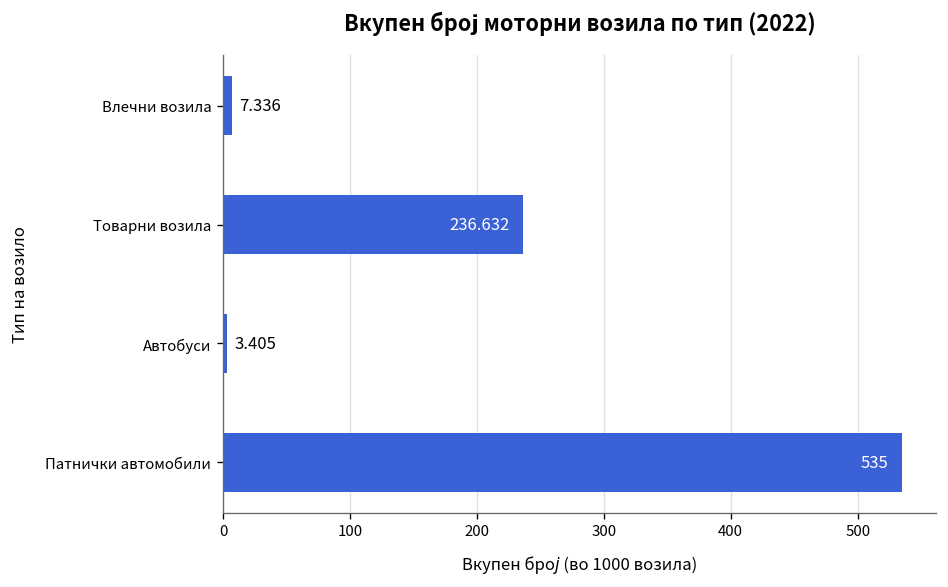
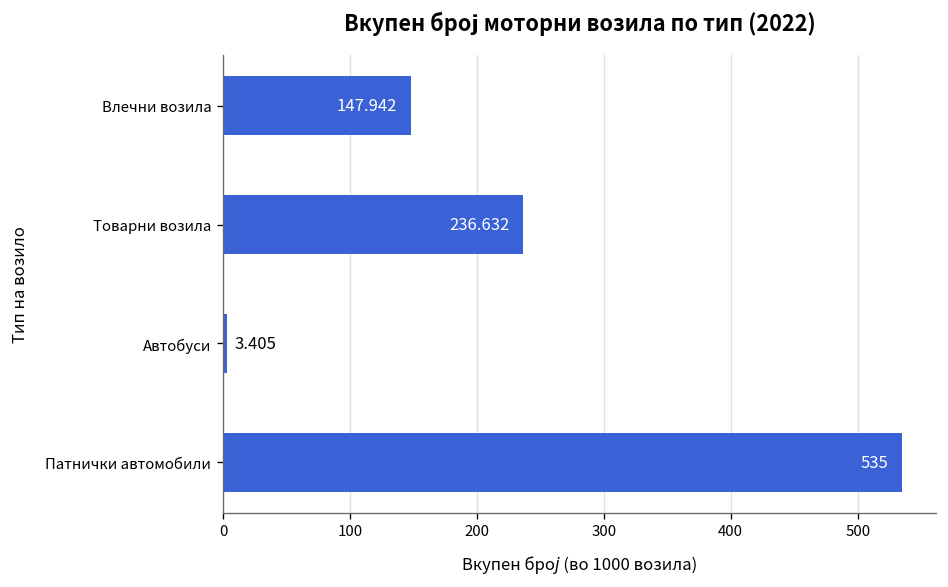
  {
-   "Влечни возила": 7.336,
+   "Влечни возила": 147.942,
    "Товарни возила": 236.632,
    "Автобуси": 3.405,
    "Патнички автомобили": 535
  }
